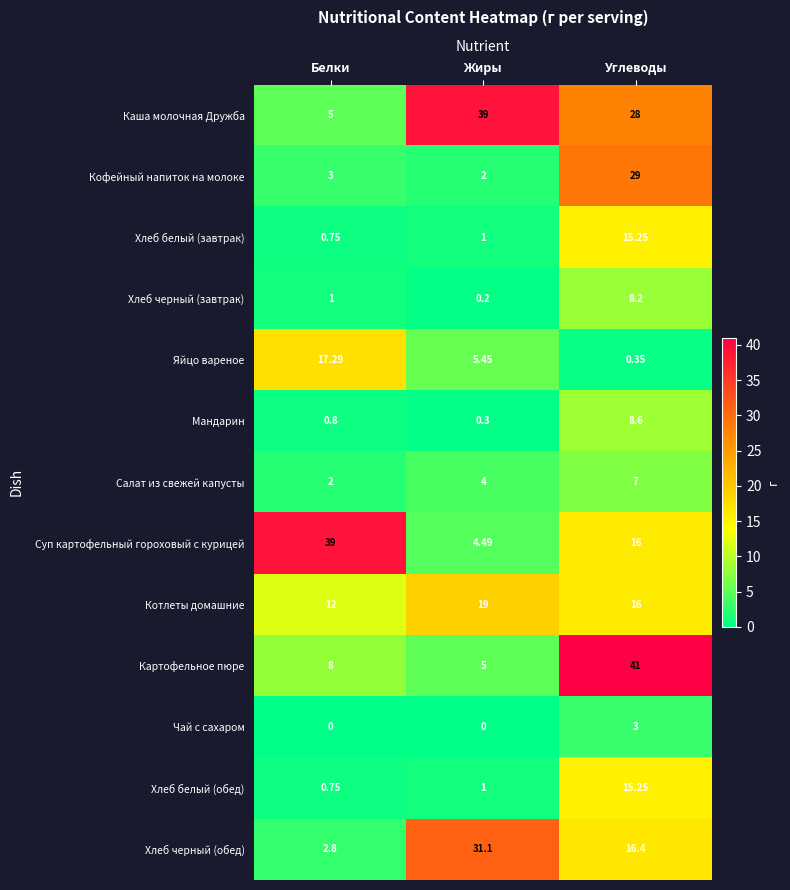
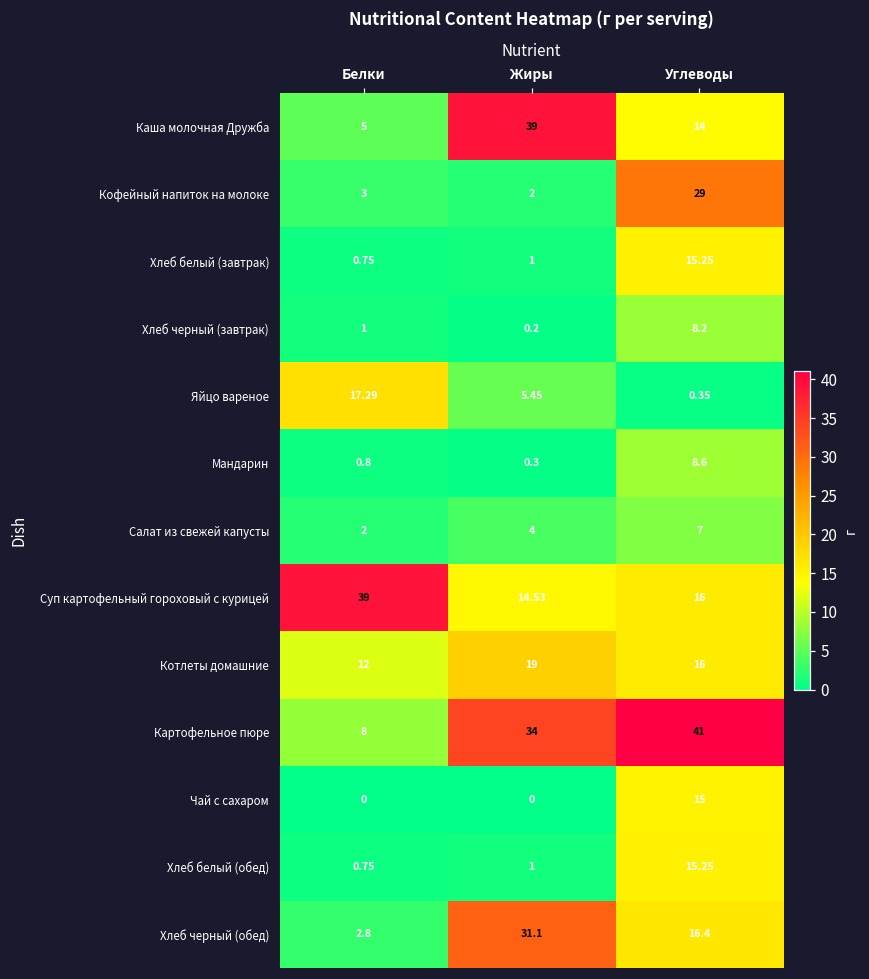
  {
    "Каша молочная Дружба": {
      "Белки": 5,
      "Жиры": 39,
-     "Углеводы": 28
+     "Углеводы": 14
    },
    "Кофейный напиток на молоке": {
      "Белки": 3,
      "Жиры": 2,
      "Углеводы": 29
    },
    "Хлеб белый (завтрак)": {
      "Белки": 0.75,
      "Жиры": 1,
      "Углеводы": 15.25
    },
    "Хлеб черный (завтрак)": {
      "Белки": 1,
      "Жиры": 0.2,
      "Углеводы": 8.2
    },
    "Яйцо вареное": {
      "Белки": 17.29,
      "Жиры": 5.45,
      "Углеводы": 0.35
    },
    "Мандарин": {
      "Белки": 0.8,
      "Жиры": 0.3,
      "Углеводы": 8.6
    },
    "Салат из свежей капусты": {
      "Белки": 2,
      "Жиры": 4,
      "Углеводы": 7
    },
    "Суп картофельный гороховый с курицей": {
      "Белки": 39,
-     "Жиры": 4.49,
+     "Жиры": 14.53,
      "Углеводы": 16
    },
    "Котлеты домашние": {
      "Белки": 12,
      "Жиры": 19,
      "Углеводы": 16
    },
    "Картофельное пюре": {
      "Белки": 8,
-     "Жиры": 5,
+     "Жиры": 34,
      "Углеводы": 41
    },
    "Чай с сахаром": {
      "Белки": 0,
      "Жиры": 0,
-     "Углеводы": 3
+     "Углеводы": 15
    },
    "Хлеб белый (обед)": {
      "Белки": 0.75,
      "Жиры": 1,
      "Углеводы": 15.25
    },
    "Хлеб черный (обед)": {
      "Белки": 2.8,
      "Жиры": 31.1,
      "Углеводы": 16.4
    }
  }
